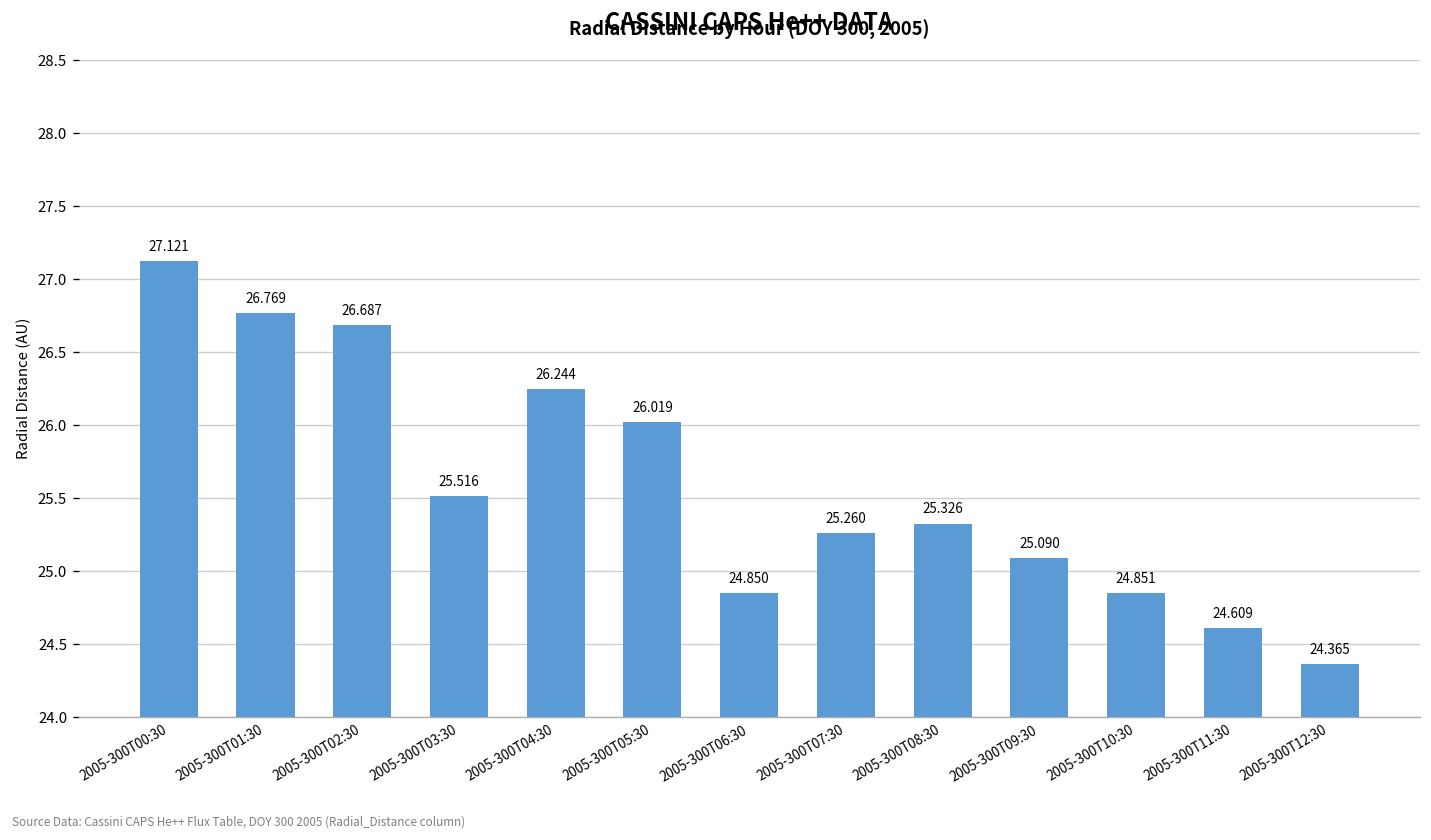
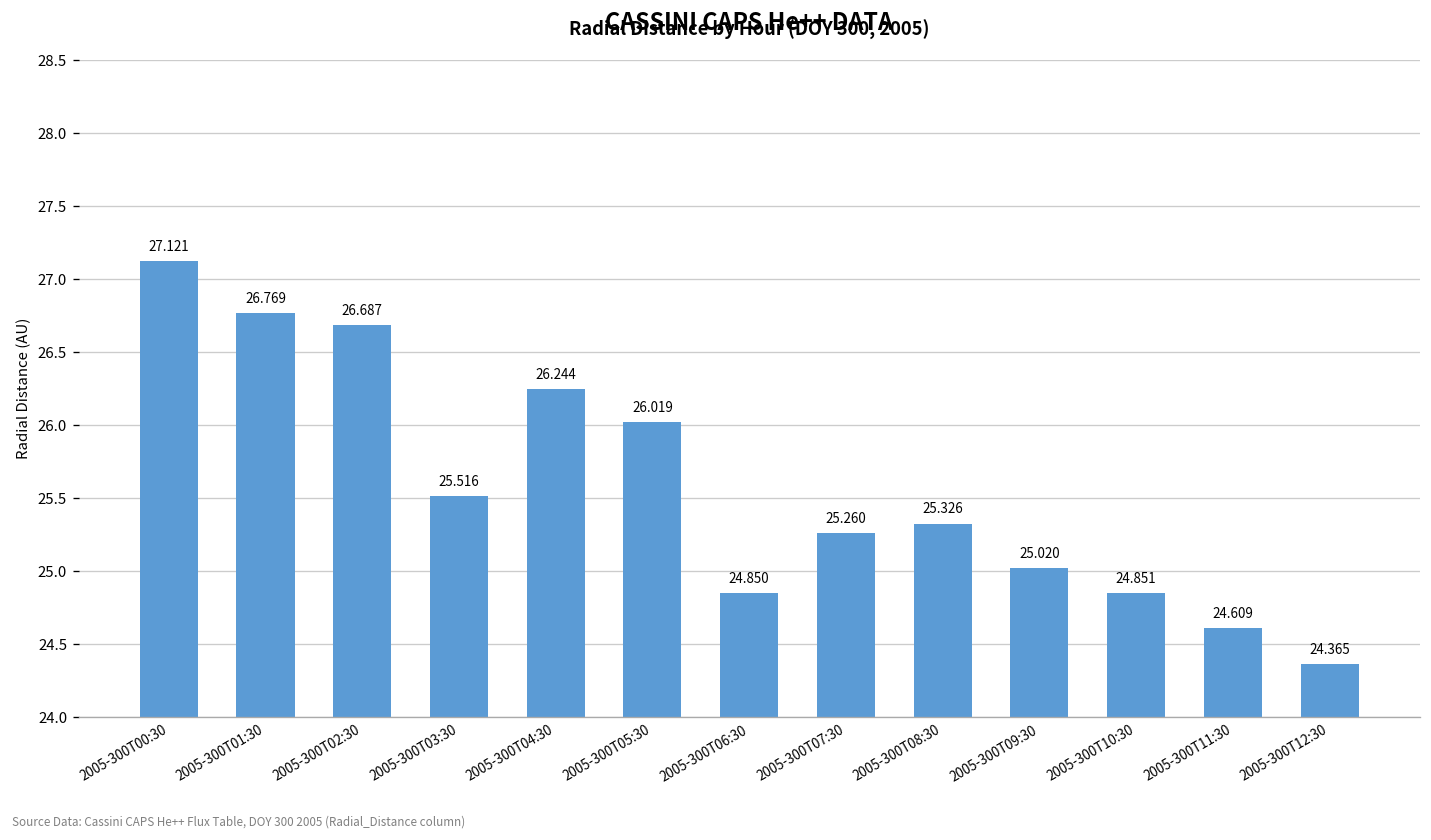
  {
    "2005-300T00:30": 27.121,
    "2005-300T01:30": 26.769,
    "2005-300T02:30": 26.687,
    "2005-300T03:30": 25.516,
    "2005-300T04:30": 26.244,
    "2005-300T05:30": 26.019,
    "2005-300T06:30": 24.850,
    "2005-300T07:30": 25.260,
    "2005-300T08:30": 25.326,
-   "2005-300T09:30": 25.090,
+   "2005-300T09:30": 25.020,
    "2005-300T10:30": 24.851,
    "2005-300T11:30": 24.609,
    "2005-300T12:30": 24.365
  }
